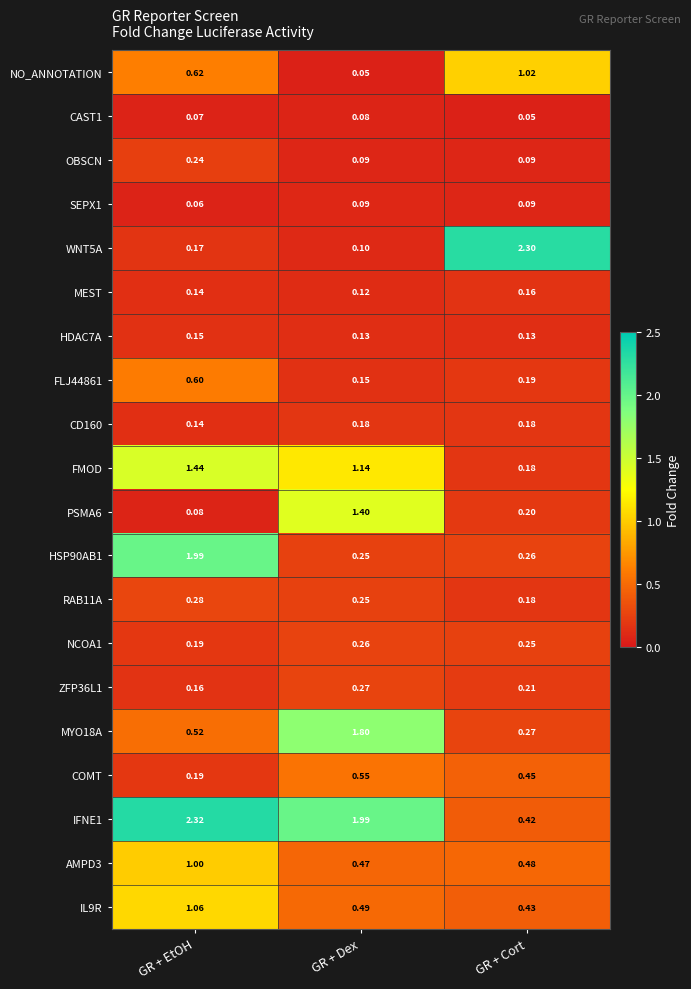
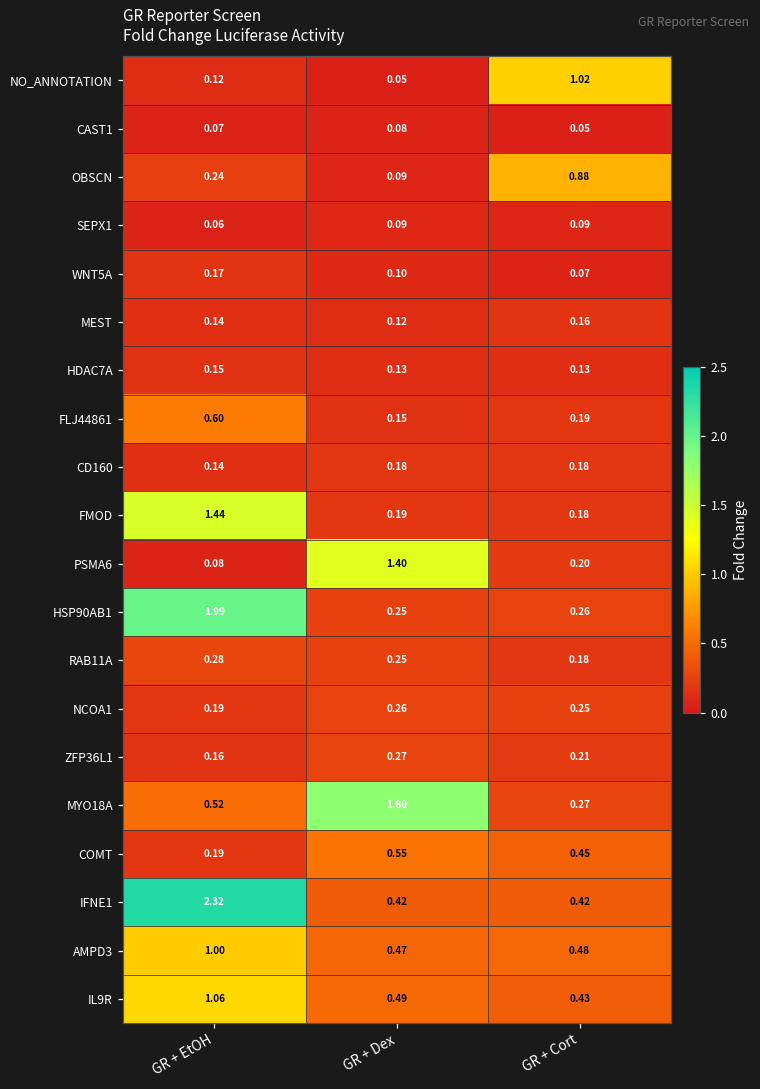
  {
    "NO_ANNOTATION": {
-     "GR + EtOH": 0.62,
+     "GR + EtOH": 0.12,
      "GR + Dex": 0.05,
      "GR + Cort": 1.02
    },
    "CAST1": {
      "GR + EtOH": 0.07,
      "GR + Dex": 0.08,
      "GR + Cort": 0.05
    },
    "OBSCN": {
      "GR + EtOH": 0.24,
      "GR + Dex": 0.09,
-     "GR + Cort": 0.09
+     "GR + Cort": 0.88
    },
    "SEPX1": {
      "GR + EtOH": 0.06,
      "GR + Dex": 0.09,
      "GR + Cort": 0.09
    },
    "WNT5A": {
      "GR + EtOH": 0.17,
      "GR + Dex": 0.10,
-     "GR + Cort": 2.30
+     "GR + Cort": 0.07
    },
    "MEST": {
      "GR + EtOH": 0.14,
      "GR + Dex": 0.12,
      "GR + Cort": 0.16
    },
    "HDAC7A": {
      "GR + EtOH": 0.15,
      "GR + Dex": 0.13,
      "GR + Cort": 0.13
    },
    "FLJ44861": {
      "GR + EtOH": 0.60,
      "GR + Dex": 0.15,
      "GR + Cort": 0.19
    },
    "CD160": {
      "GR + EtOH": 0.14,
      "GR + Dex": 0.18,
      "GR + Cort": 0.18
    },
    "FMOD": {
      "GR + EtOH": 1.44,
-     "GR + Dex": 1.14,
+     "GR + Dex": 0.19,
      "GR + Cort": 0.18
    },
    "PSMA6": {
      "GR + EtOH": 0.08,
      "GR + Dex": 1.40,
      "GR + Cort": 0.20
    },
    "HSP90AB1": {
      "GR + EtOH": 1.99,
      "GR + Dex": 0.25,
      "GR + Cort": 0.26
    },
    "RAB11A": {
      "GR + EtOH": 0.28,
      "GR + Dex": 0.25,
      "GR + Cort": 0.18
    },
    "NCOA1": {
      "GR + EtOH": 0.19,
      "GR + Dex": 0.26,
      "GR + Cort": 0.25
    },
    "ZFP36L1": {
      "GR + EtOH": 0.16,
      "GR + Dex": 0.27,
      "GR + Cort": 0.21
    },
    "MYO18A": {
      "GR + EtOH": 0.52,
      "GR + Dex": 1.80,
      "GR + Cort": 0.27
    },
    "COMT": {
      "GR + EtOH": 0.19,
      "GR + Dex": 0.55,
      "GR + Cort": 0.45
    },
    "IFNE1": {
      "GR + EtOH": 2.32,
-     "GR + Dex": 1.99,
+     "GR + Dex": 0.42,
      "GR + Cort": 0.42
    },
    "AMPD3": {
      "GR + EtOH": 1.00,
      "GR + Dex": 0.47,
      "GR + Cort": 0.48
    },
    "IL9R": {
      "GR + EtOH": 1.06,
      "GR + Dex": 0.49,
      "GR + Cort": 0.43
    }
  }
